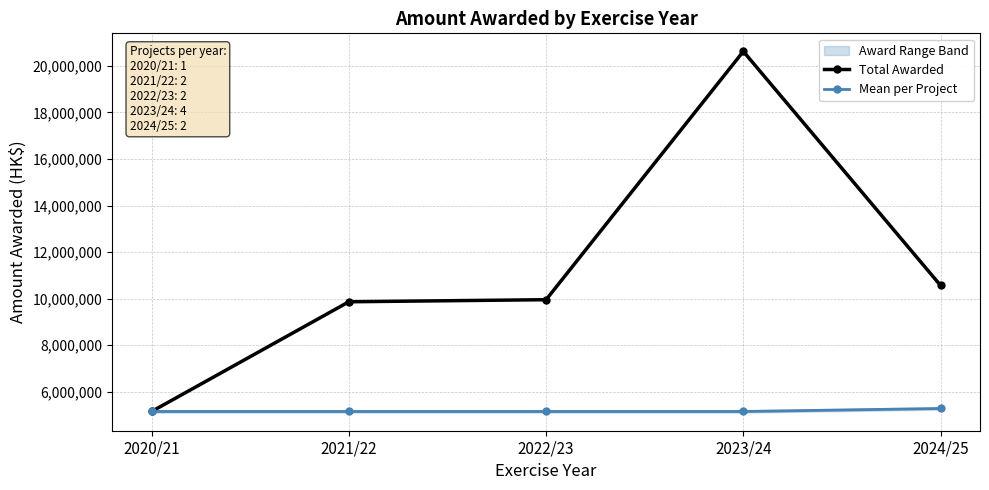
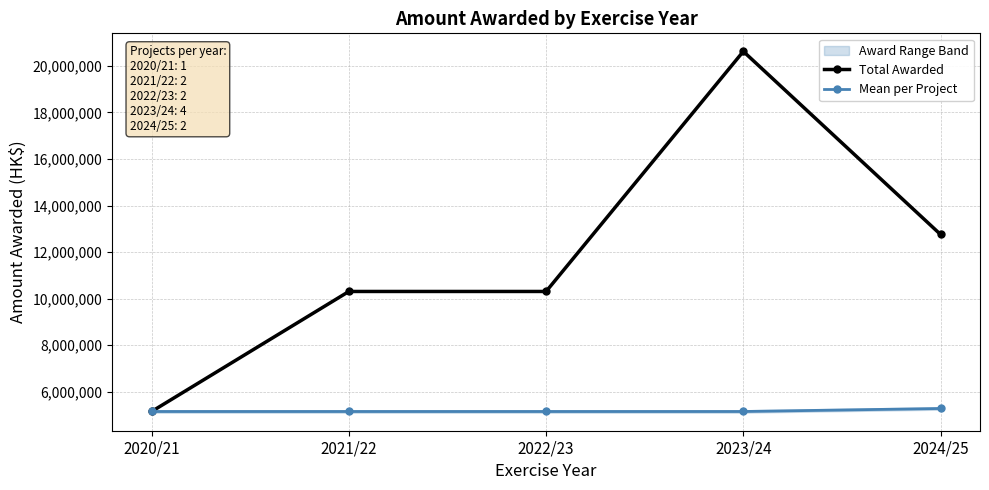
  {
    "Total Awarded": {
-     "2021/22": "9,900,000",
-     "2022/23": "10,000,000",
+     "2021/22": "10,300,000",
+     "2022/23": "10,300,000",
      "2023/24": "20,600,000",
-     "2024/25": "10,600,000"
+     "2024/25": "12,800,000"
    }
  }
